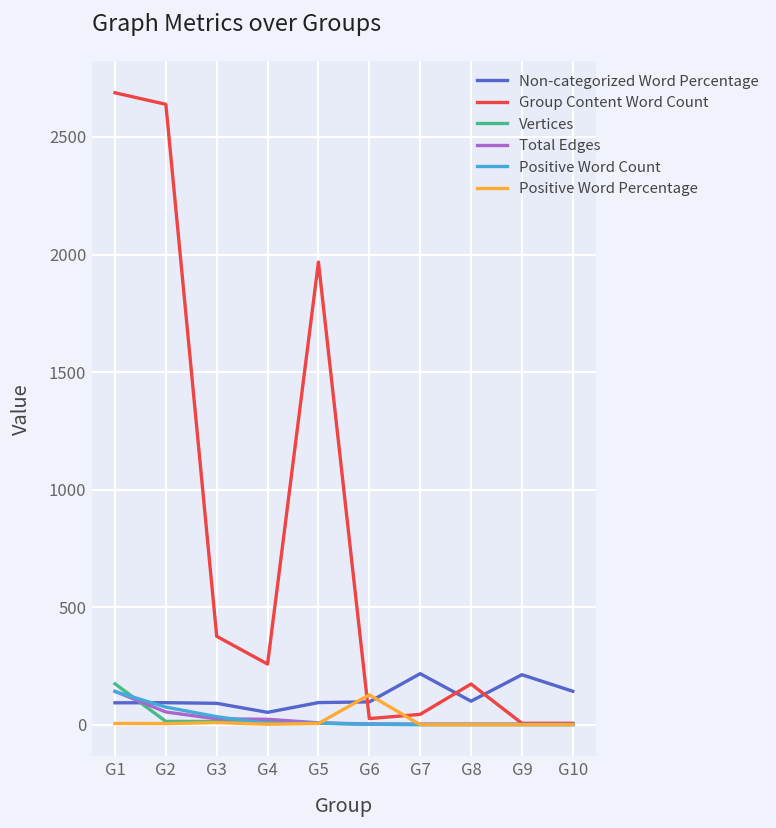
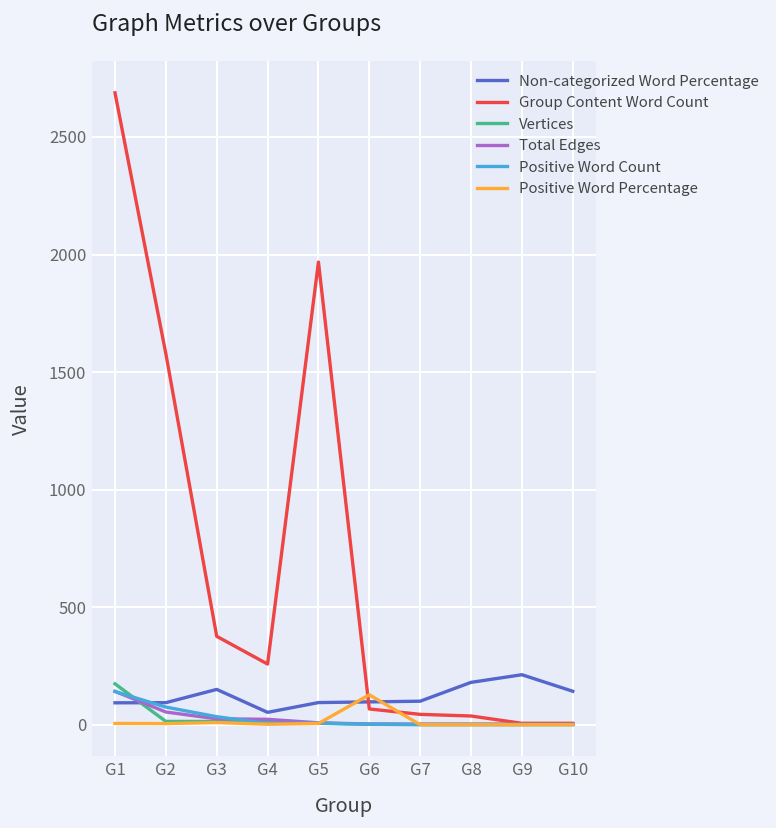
  {
    "Non-categorized Word Percentage": {
      "G1": 90,
      "G2": 90,
-     "G3": 90,
+     "G3": 150,
      "G4": 50,
      "G5": 90,
      "G6": 100,
-     "G7": 220,
-     "G8": 100,
+     "G7": 100,
+     "G8": 180,
      "G9": 210,
      "G10": 140
    },
    "Group Content Word Count": {
      "G1": 2690,
-     "G2": 2640,
+     "G2": 1580,
      "G3": 380,
      "G4": 260,
      "G5": 1970,
-     "G6": 30,
+     "G6": 70,
      "G7": 40,
-     "G8": 170
+     "G8": 40
    },
    "Vertices": {
      "G1": 170
    },
    "Total Edges": {
      "G2": 50
    },
    "Positive Word Count": {
      "G2": 80
    },
    "Positive Word Percentage": {
      "G1": 10,
      "G6": 130
    }
  }
